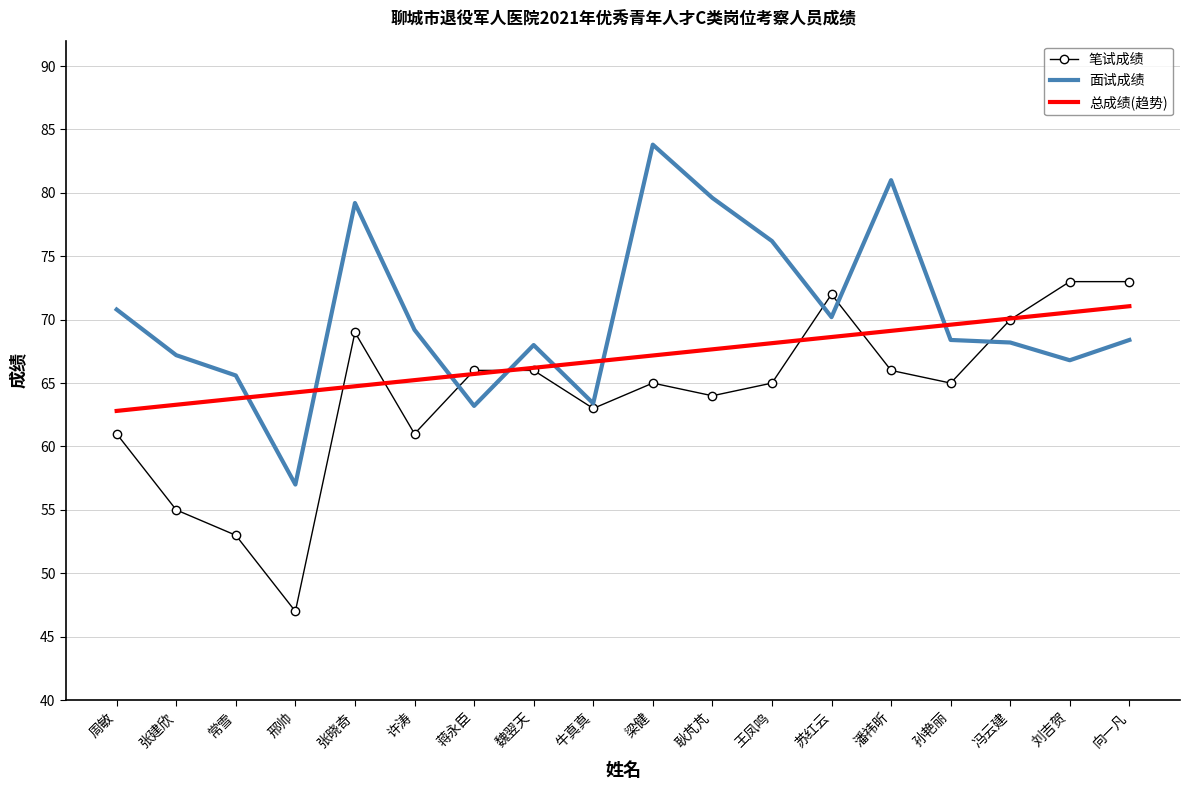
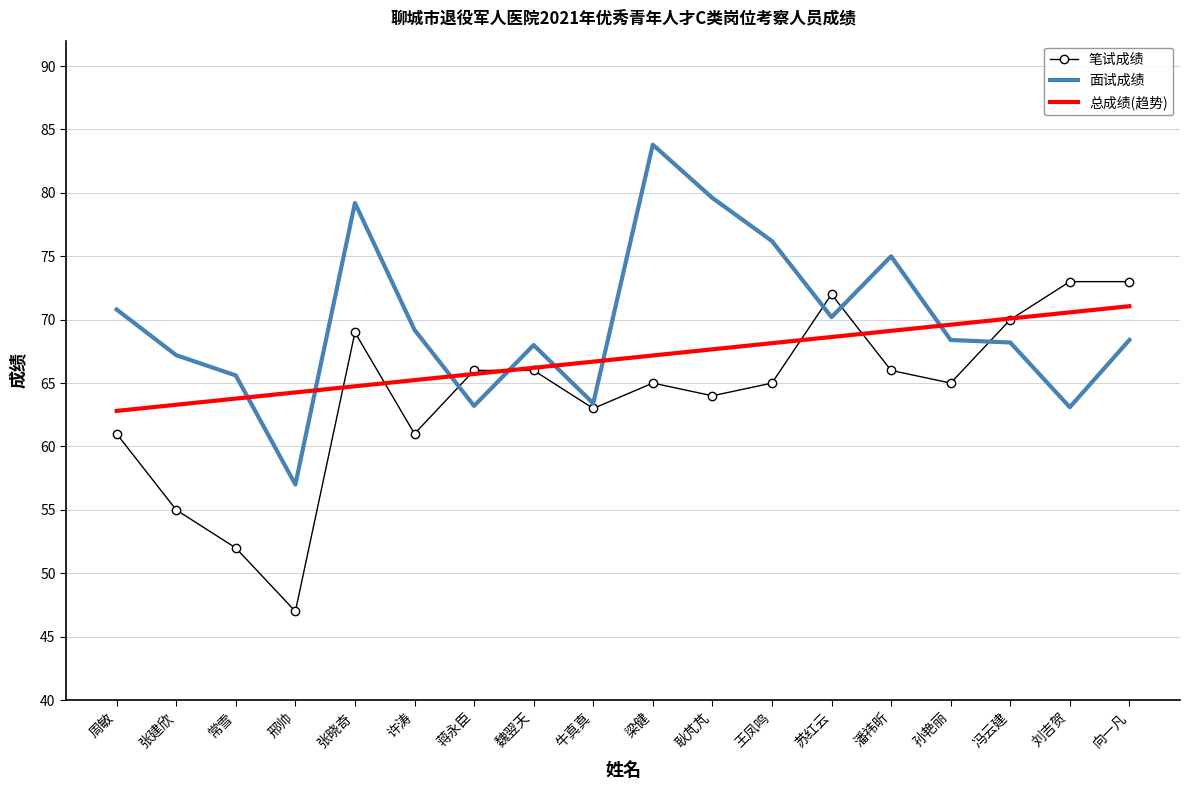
  {
    "笔试成绩": {
      "周敏": 61,
      "张建欣": 55,
-     "常雪": 53,
+     "常雪": 52,
      "邢帅": 47,
      "张晓奇": 69,
      "许涛": 61,
      "蒋永臣": 66,
      "魏翌天": 66,
      "牛真真": 63,
      "梁健": 65,
      "耿芃芃": 64,
      "王凤鸣": 65,
      "苏红云": 72,
      "潘祎昕": 66,
      "孙艳丽": 65,
      "刘吉贺": 73,
      "向一凡": 73
    },
    "面试成绩": {
      "周敏": 70.8,
      "张建欣": 67.2,
      "常雪": 65.6,
      "邢帅": 57.0,
      "张晓奇": 79.2,
      "许涛": 69.2,
      "蒋永臣": 63.2,
      "魏翌天": 68.0,
      "牛真真": 63.4,
      "梁健": 83.8,
      "耿芃芃": 79.6,
      "王凤鸣": 76.2,
      "苏红云": 70.2,
-     "潘祎昕": 81,
+     "潘祎昕": 75,
      "孙艳丽": 68.4,
      "冯云建": 68.2,
-     "刘吉贺": 66.8,
+     "刘吉贺": 63.1,
      "向一凡": 68.4
    },
    "总成绩(趋势)": {
      "周敏": 62.8,
      "张建欣": 63.3,
      "常雪": 63.8,
      "邢帅": 64.3,
      "张晓奇": 64.7,
      "许涛": 65.2,
      "蒋永臣": 65.7,
      "魏翌天": 66.2,
      "牛真真": 66.7,
      "梁健": 67.2,
      "耿芃芃": 67.7,
      "王凤鸣": 68.1,
      "苏红云": 68.6,
      "潘祎昕": 69.1,
      "孙艳丽": 69.6,
      "刘吉贺": 70.6,
      "向一凡": 71.1
    }
  }
